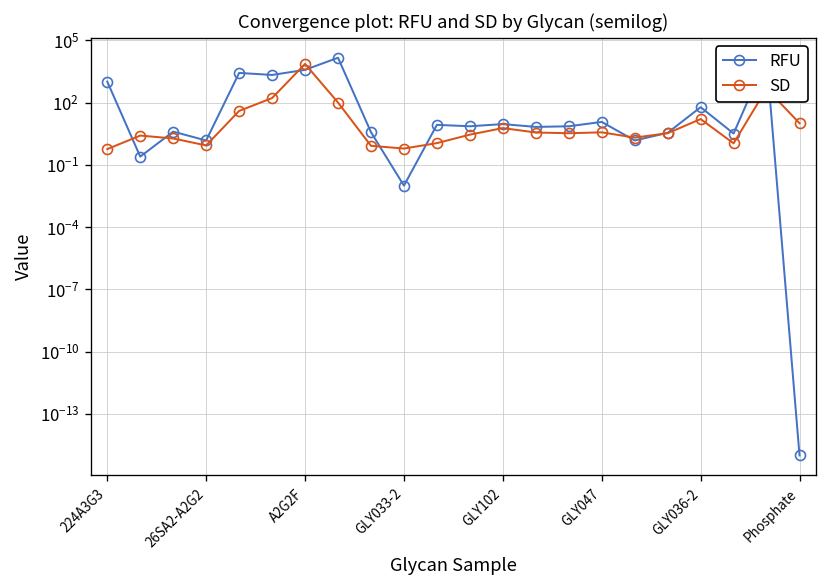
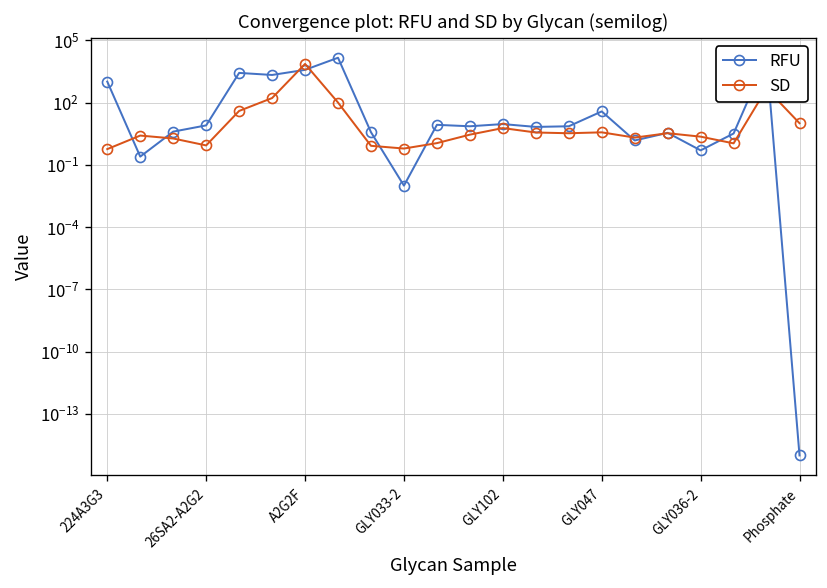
  {
    "RFU": {
      "224A3G3": 1000,
-     "26SA2-A2G2": 2,
+     "26SA2-A2G2": 10,
      "A2G2F": 4000,
      "GLY033-2": 0.01,
      "GLY102": 10,
-     "GLY047": 10,
-     "GLY036-2": 60,
+     "GLY047": 40,
+     "GLY036-2": 0.5,
      "Phosphate": 0.000000000000
    },
    "SD": {
      "224A3G3": 0.6,
      "26SA2-A2G2": 1,
      "A2G2F": 7000,
      "GLY033-2": 0.6,
      "GLY102": 6,
      "GLY047": 4,
-     "GLY036-2": 20,
+     "GLY036-2": 2,
      "Phosphate": 10
    }
  }
